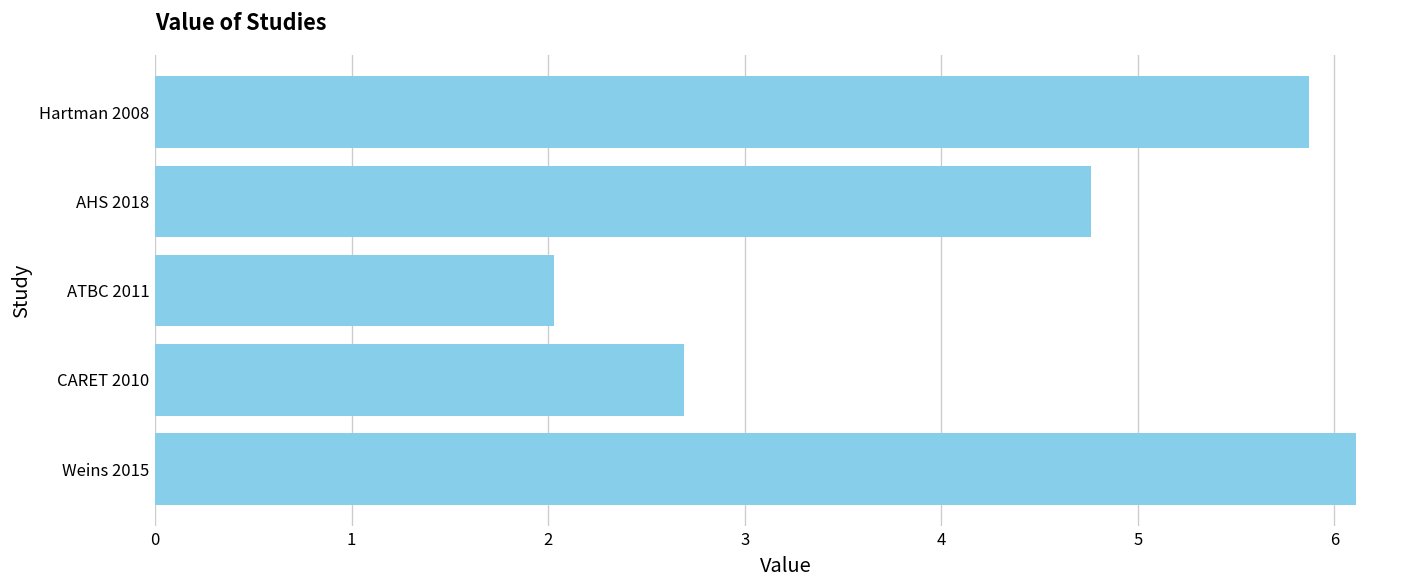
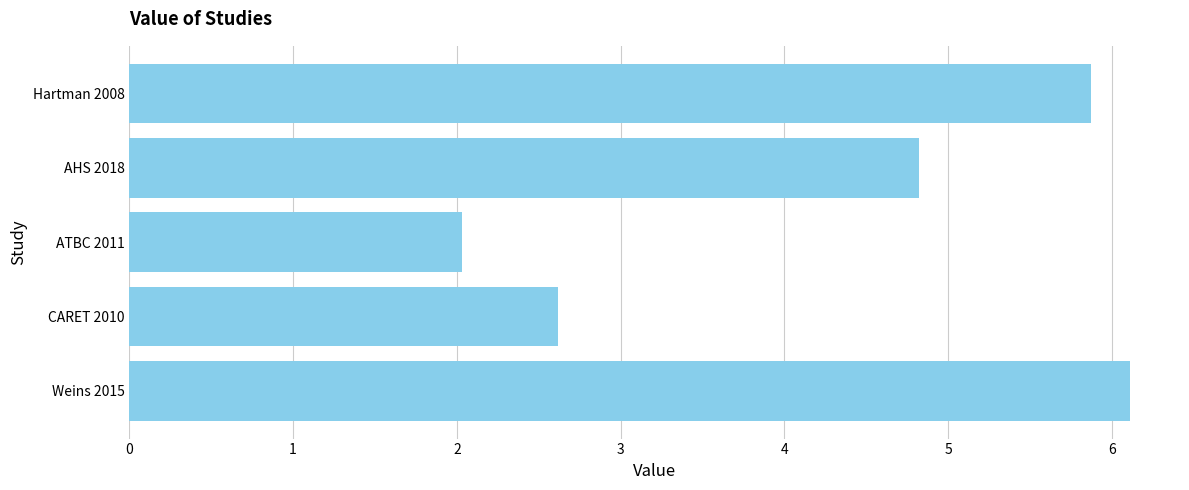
  {
    "Hartman 2008": 5.87,
-   "AHS 2018": 4.76,
+   "AHS 2018": 4.82,
    "ATBC 2011": 2.03,
-   "CARET 2010": 2.69,
+   "CARET 2010": 2.62,
    "Weins 2015": 6.11
  }
